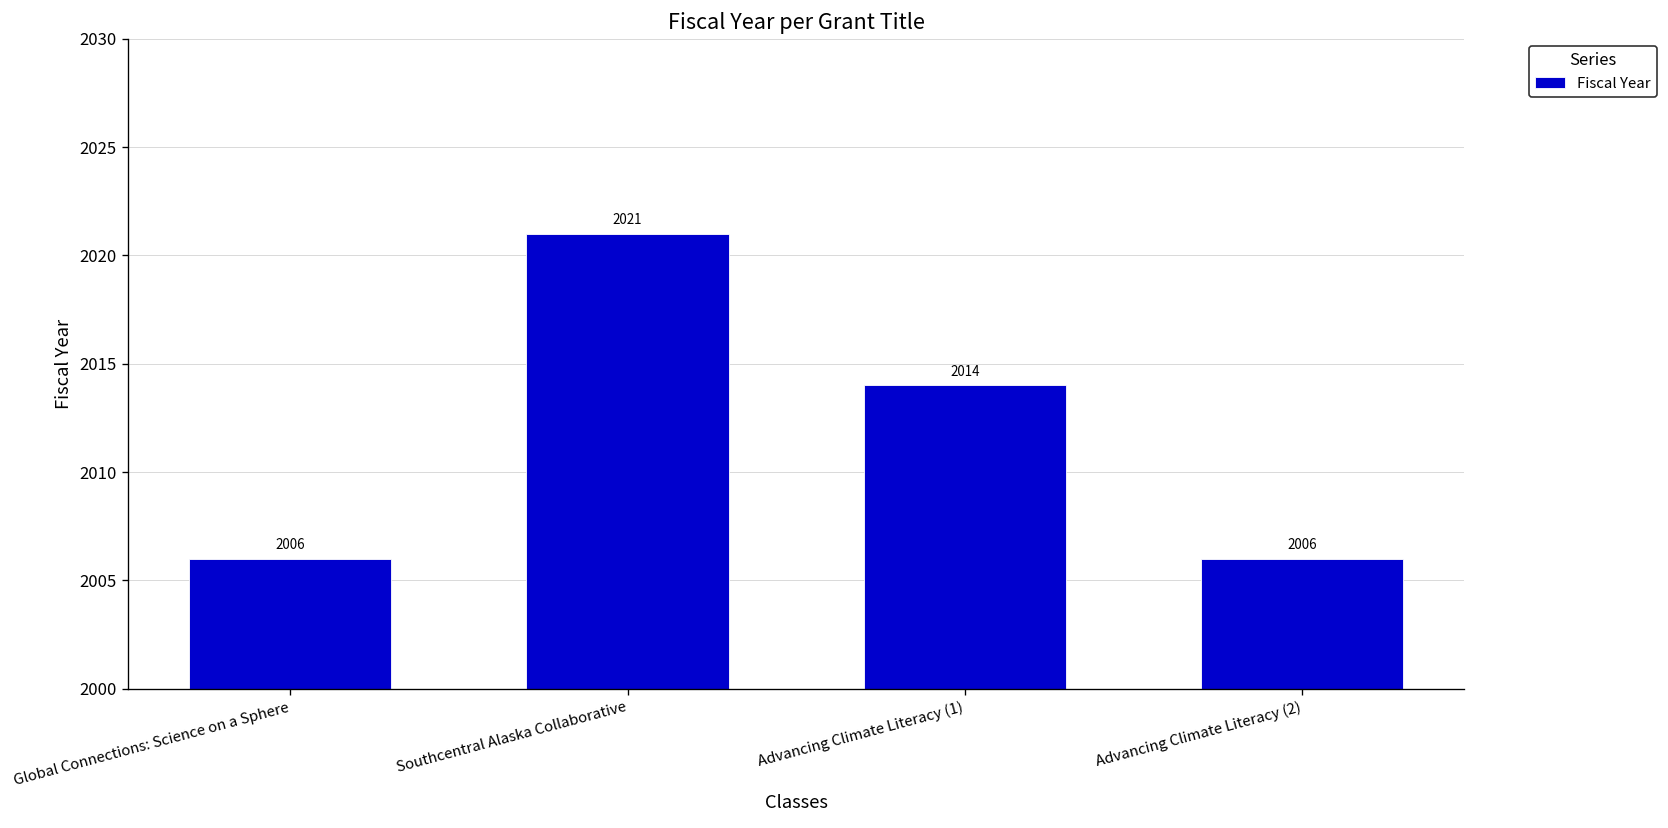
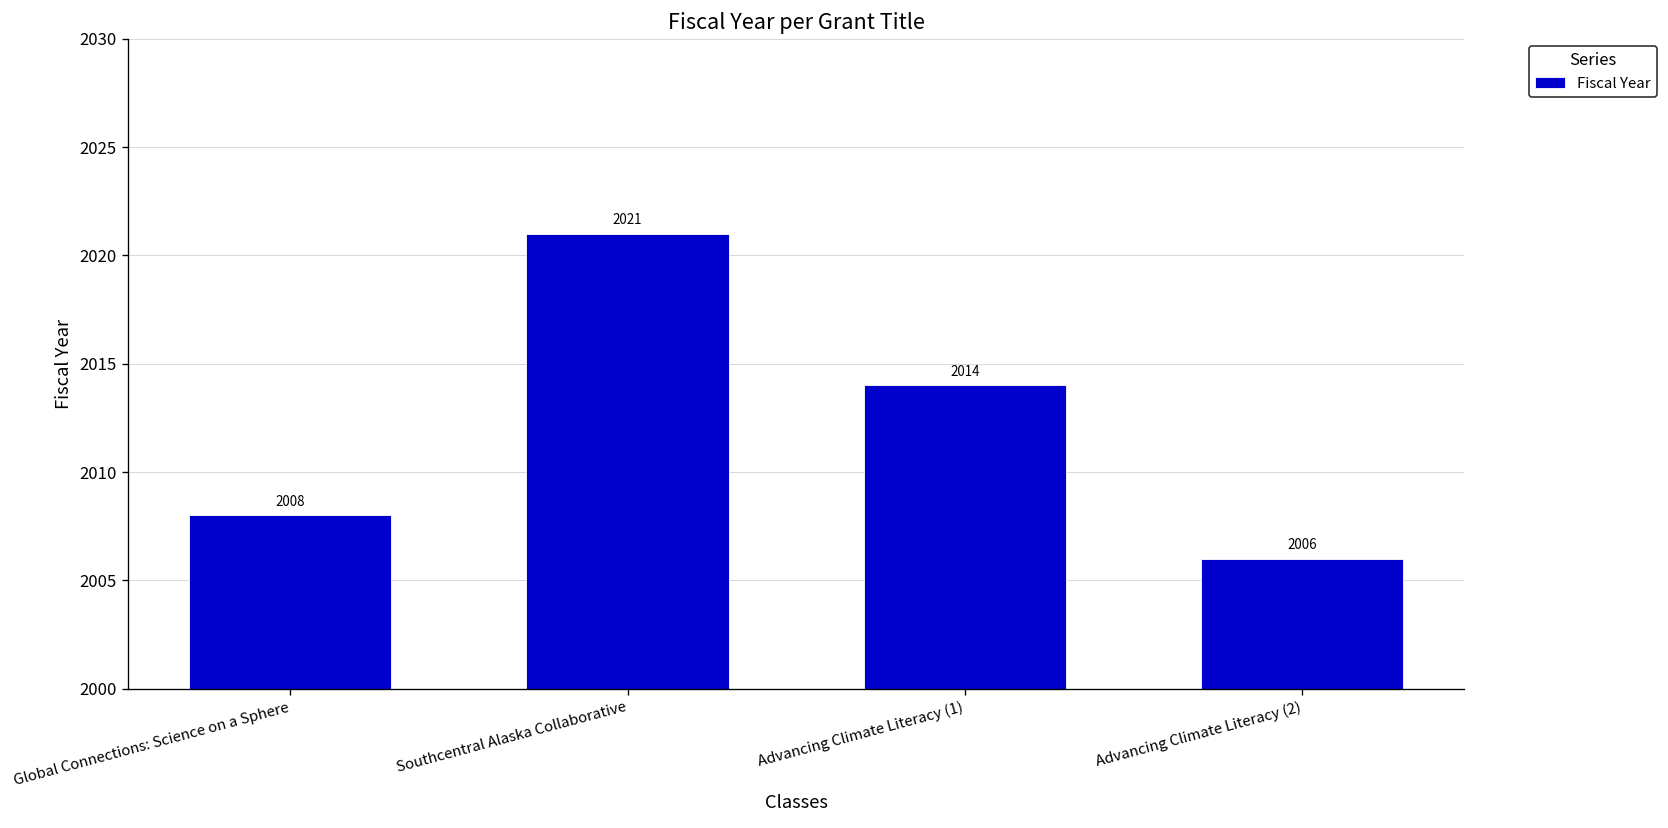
  {
-   "Global Connections: Science on a Sphere": 2006,
+   "Global Connections: Science on a Sphere": 2008,
    "Southcentral Alaska Collaborative": 2021,
    "Advancing Climate Literacy (1)": 2014,
    "Advancing Climate Literacy (2)": 2006
  }
